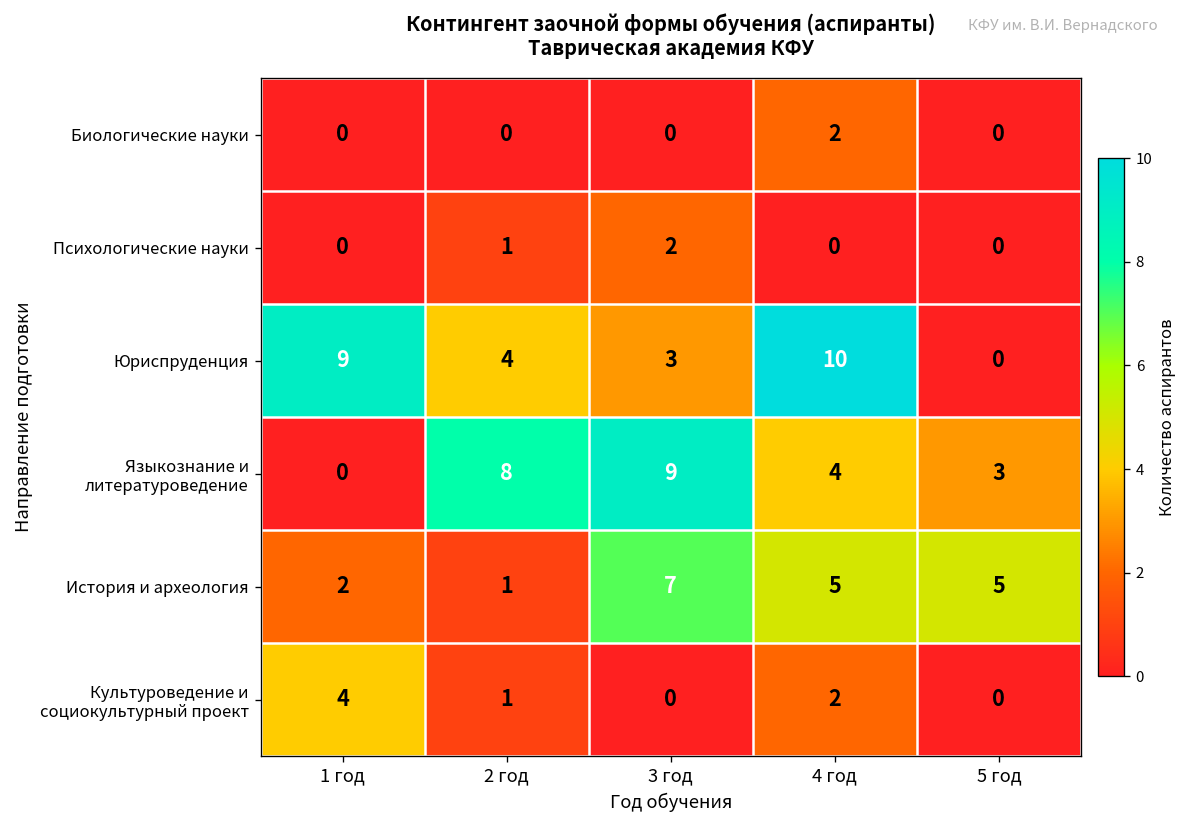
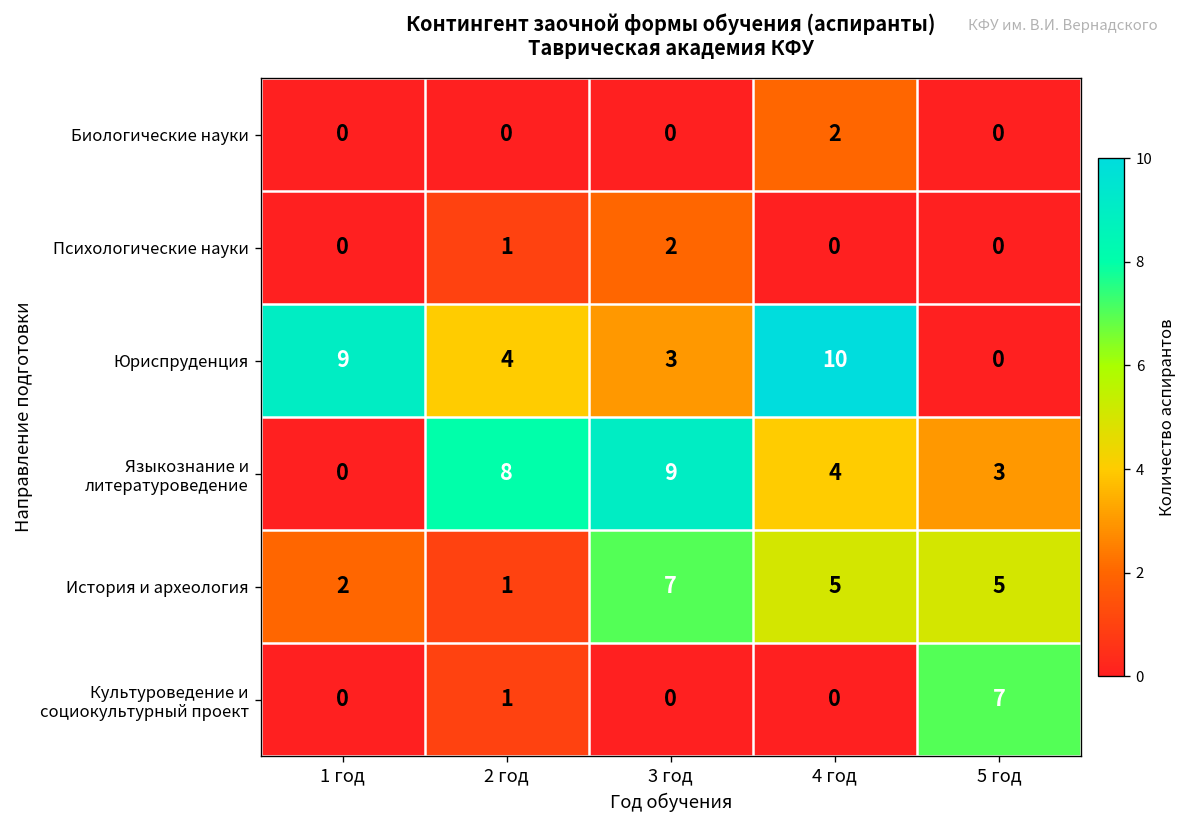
  {
    "Биологические науки": {
      "1 год": 0,
      "2 год": 0,
      "3 год": 0,
      "4 год": 2,
      "5 год": 0
    },
    "Психологические науки": {
      "1 год": 0,
      "2 год": 1,
      "3 год": 2,
      "4 год": 0,
      "5 год": 0
    },
    "Юриспруденция": {
      "1 год": 9,
      "2 год": 4,
      "3 год": 3,
      "4 год": 10,
      "5 год": 0
    },
    "Языкознание и литературоведение": {
      "1 год": 0,
      "2 год": 8,
      "3 год": 9,
      "4 год": 4,
      "5 год": 3
    },
    "История и археология": {
      "1 год": 2,
      "2 год": 1,
      "3 год": 7,
      "4 год": 5,
      "5 год": 5
    },
    "Культуроведение и социокультурный проект": {
-     "1 год": 4,
+     "1 год": 0,
      "2 год": 1,
      "3 год": 0,
-     "4 год": 2,
-     "5 год": 0
+     "4 год": 0,
+     "5 год": 7
    }
  }
